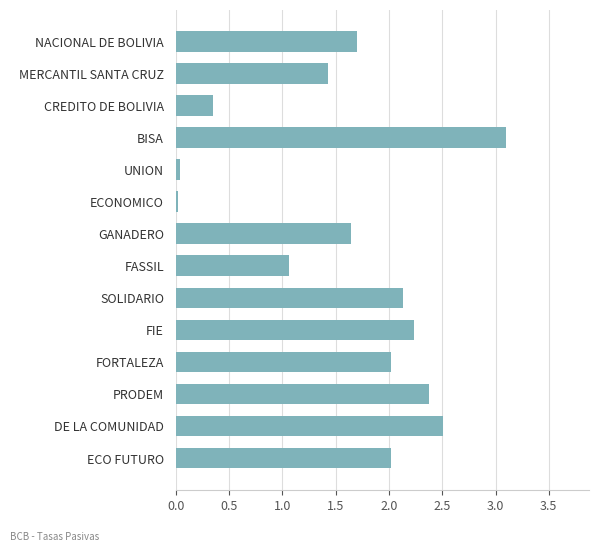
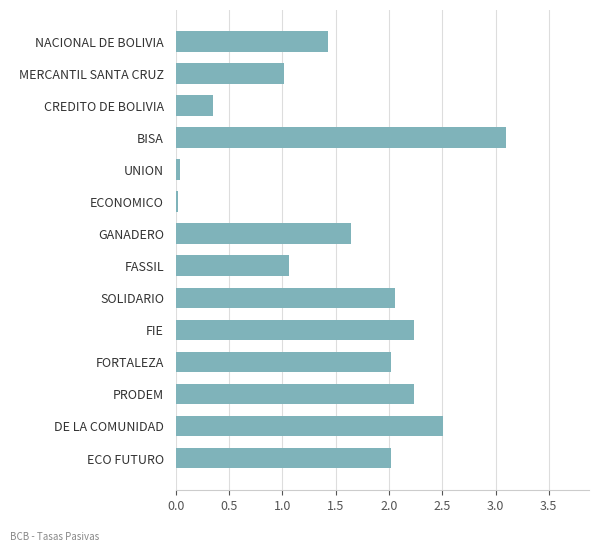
  {
-   "NACIONAL DE BOLIVIA": 1.70,
-   "MERCANTIL SANTA CRUZ": 1.43,
+   "NACIONAL DE BOLIVIA": 1.43,
+   "MERCANTIL SANTA CRUZ": 1.01,
    "CREDITO DE BOLIVIA": 0.35,
    "BISA": 3.10,
    "UNION": 0.04,
    "ECONOMICO": 0.02,
    "GANADERO": 1.64,
    "FASSIL": 1.06,
-   "SOLIDARIO": 2.13,
+   "SOLIDARIO": 2.06,
    "FIE": 2.23,
    "FORTALEZA": 2.02,
-   "PRODEM": 2.37,
+   "PRODEM": 2.24,
    "DE LA COMUNIDAD": 2.51,
    "ECO FUTURO": 2.02
  }
